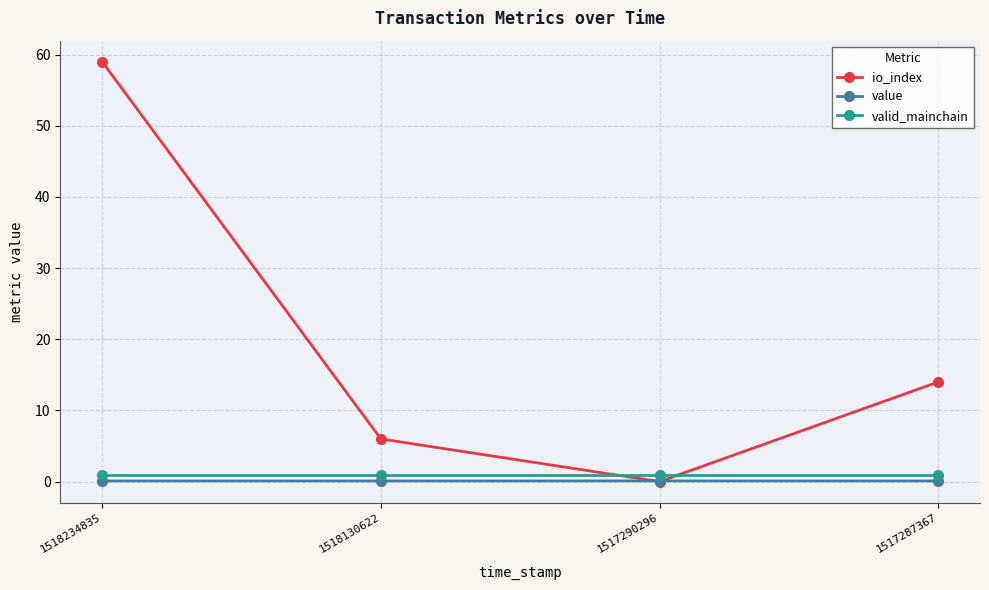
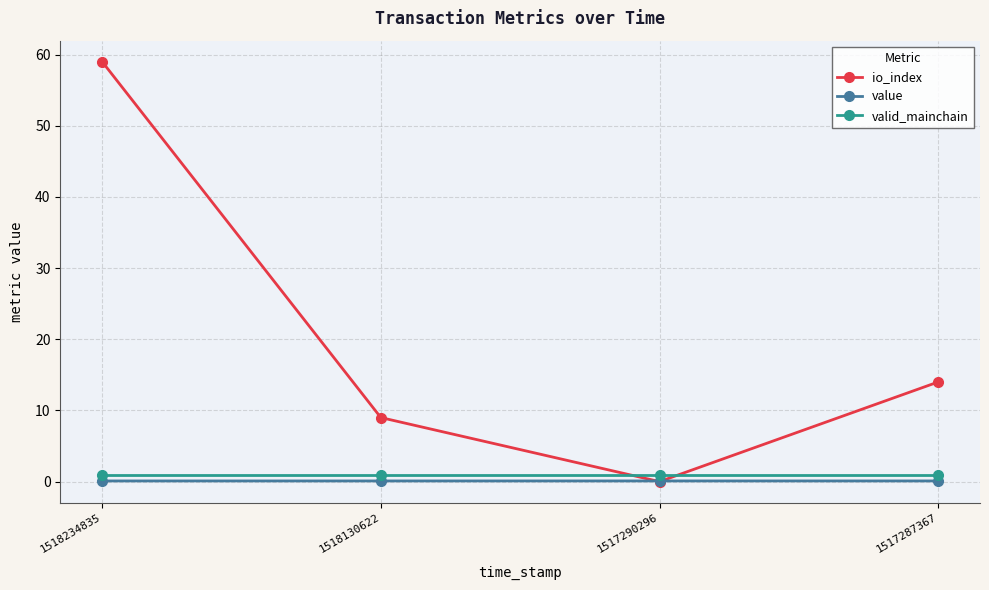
  {
    "io_index": {
      "1518234835": 59,
-     "1518130622": 6,
+     "1518130622": 9,
      "1517287367": 14
    }
  }
